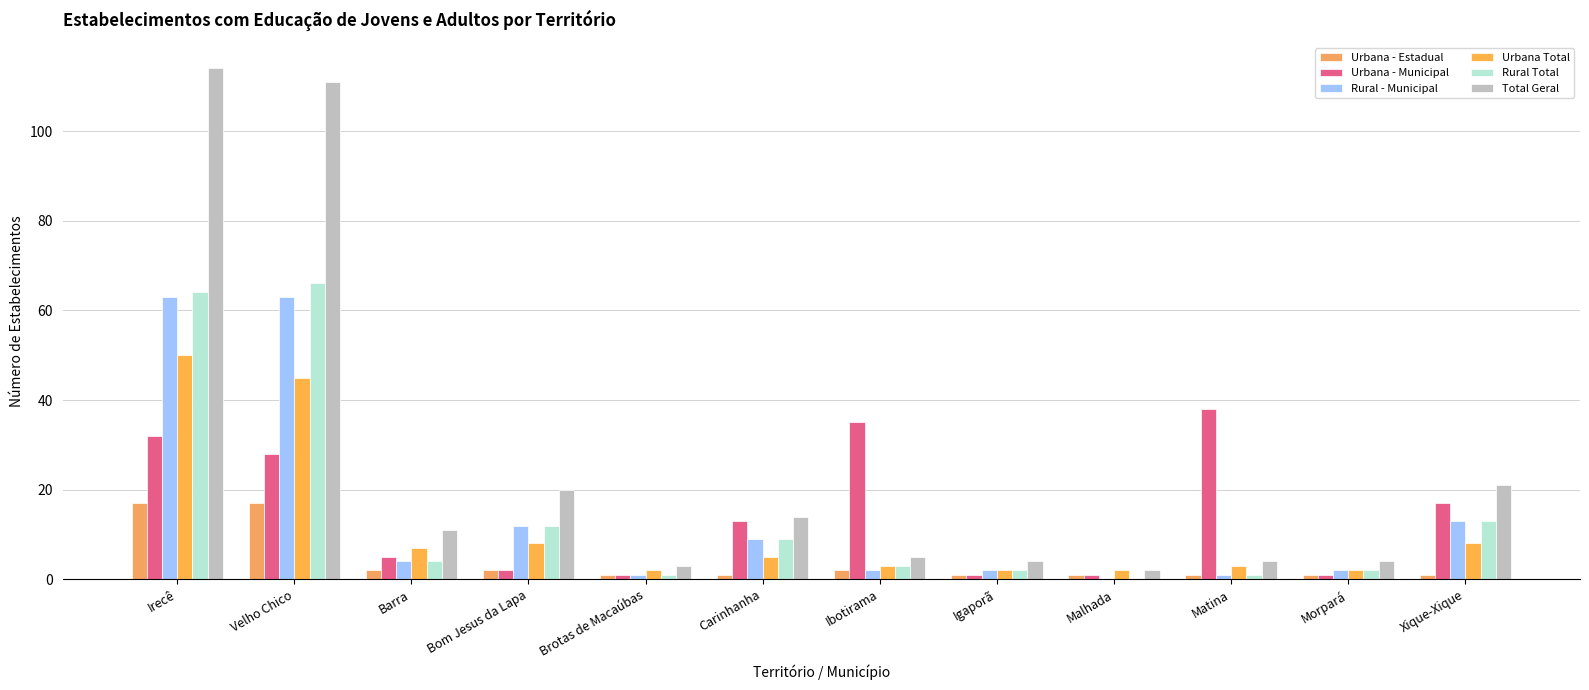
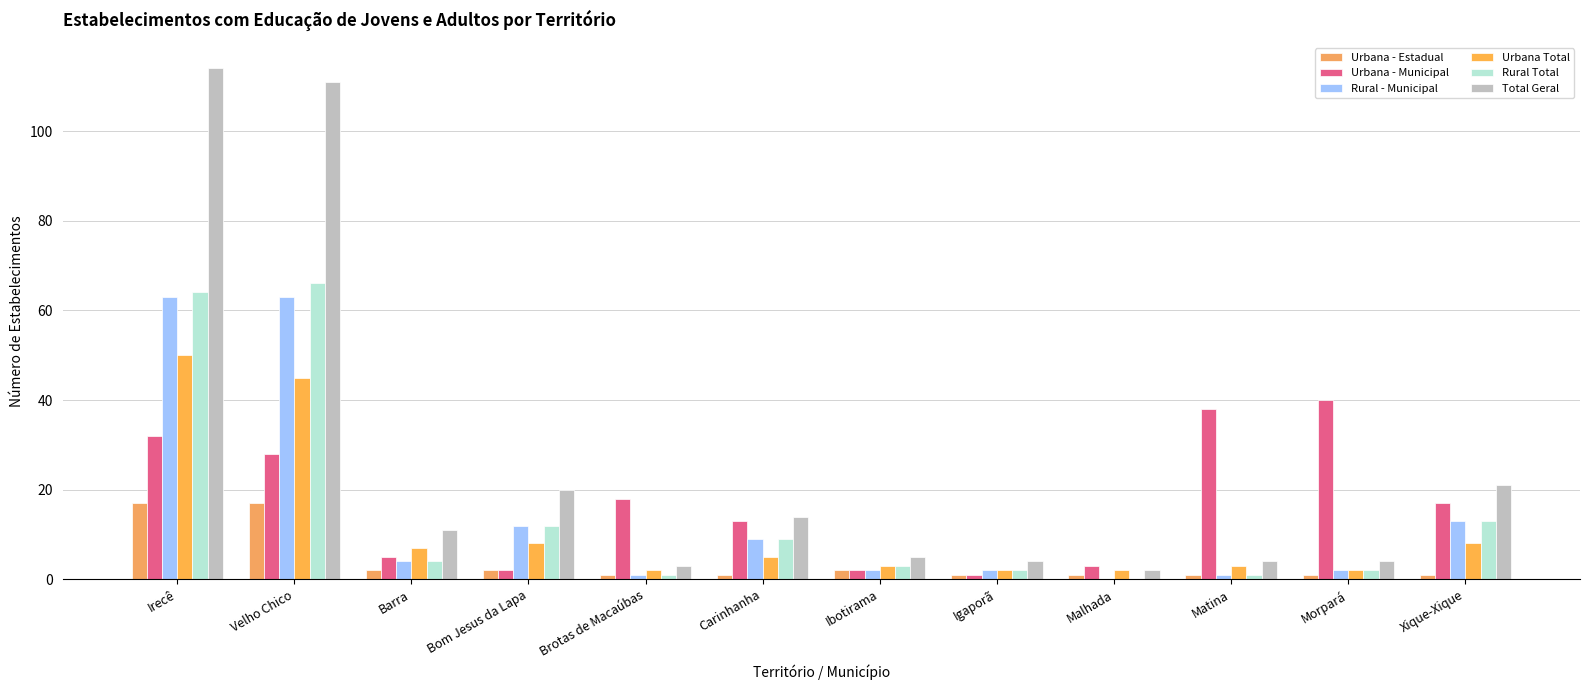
  {
    "Urbana - Municipal": {
      "Irecê": 32,
      "Velho Chico": 28,
      "Barra": 5,
      "Bom Jesus da Lapa": 2,
-     "Brotas de Macaúbas": 1,
+     "Brotas de Macaúbas": 18,
      "Carinhanha": 13,
-     "Ibotirama": 35,
+     "Ibotirama": 2,
      "Igaporã": 1,
-     "Malhada": 1,
+     "Malhada": 3,
      "Matina": 38,
-     "Morpará": 1,
+     "Morpará": 40,
      "Xique-Xique": 17
    }
  }
